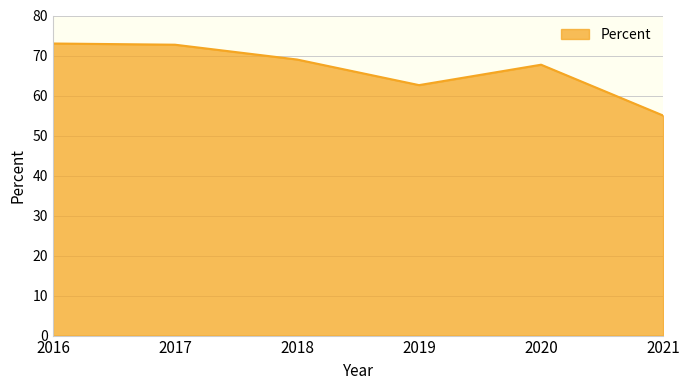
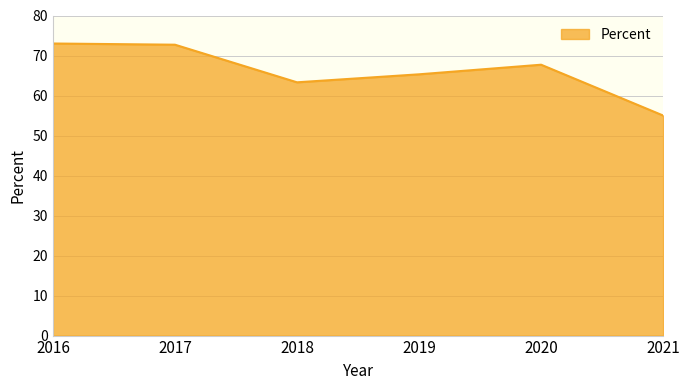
  {
    "2016": 73,
    "2017": 73,
-   "2018": 69,
-   "2019": 63,
+   "2018": 63,
+   "2019": 65,
    "2020": 68,
    "2021": 55
  }
